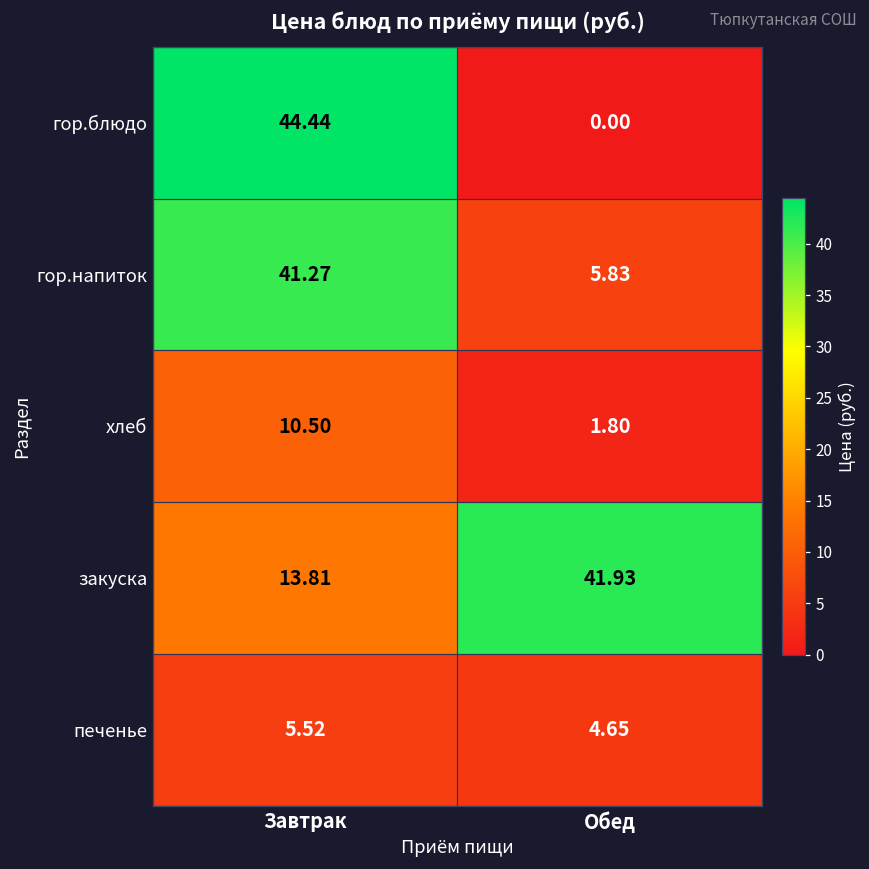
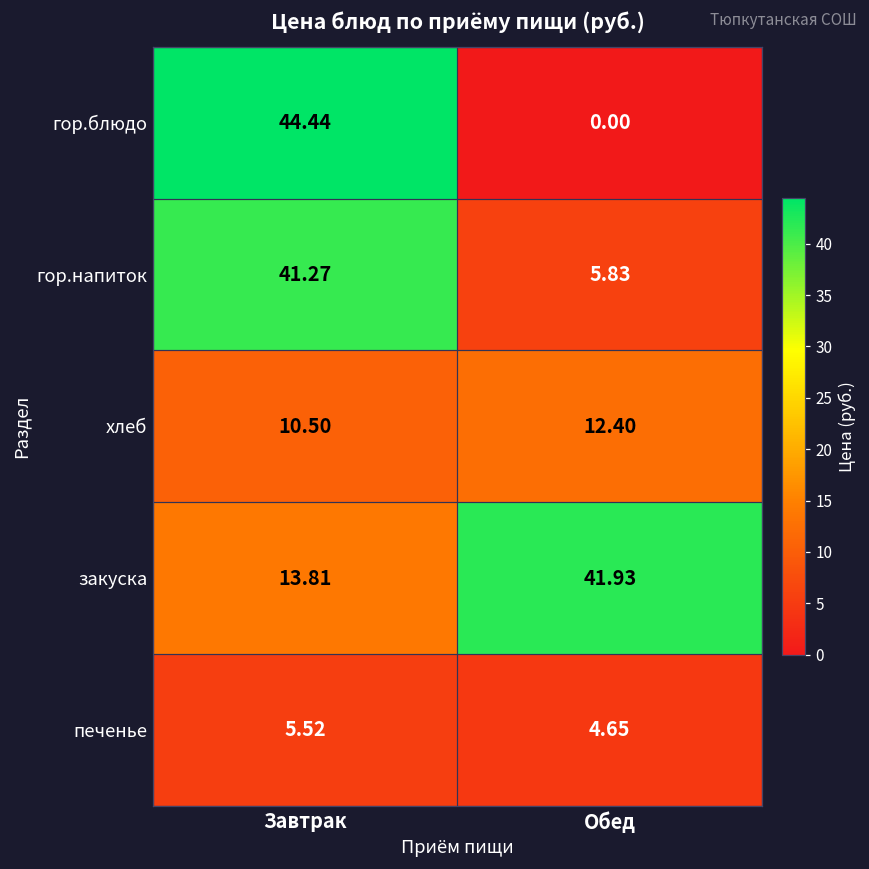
  {
    "гор.блюдо": {
      "Завтрак": 44.44,
      "Обед": 0.00
    },
    "гор.напиток": {
      "Завтрак": 41.27,
      "Обед": 5.83
    },
    "хлеб": {
      "Завтрак": 10.50,
-     "Обед": 1.80
+     "Обед": 12.40
    },
    "закуска": {
      "Завтрак": 13.81,
      "Обед": 41.93
    },
    "печенье": {
      "Завтрак": 5.52,
      "Обед": 4.65
    }
  }
